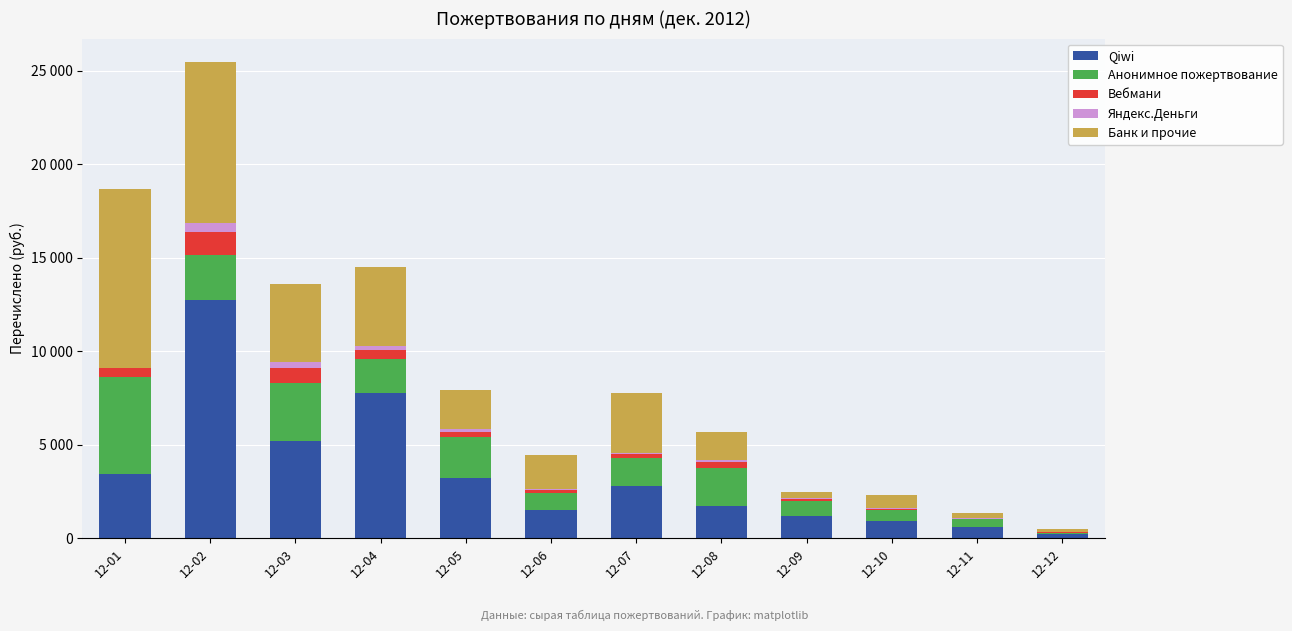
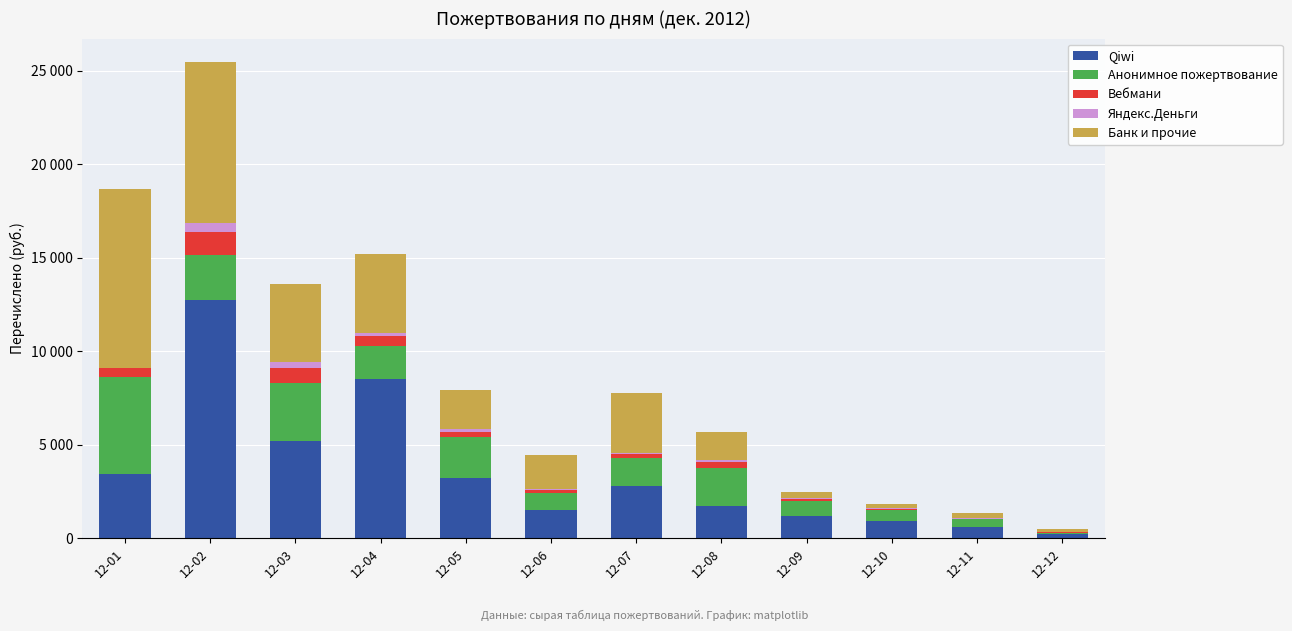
  {
    "Qiwi": {
      "12-01": 3400,
      "12-02": 12800,
      "12-03": 5200,
-     "12-04": 7800,
+     "12-04": 8500,
      "12-05": 3200,
      "12-06": 1500,
      "12-07": 2800,
      "12-08": 1700,
      "12-09": 1200,
      "12-10": 900,
      "12-11": 600,
      "12-12": 200
    },
    "Анонимное пожертвование": {
      "12-01": 5200,
      "12-02": 2400,
      "12-03": 3100,
      "12-04": 1800,
      "12-05": 2200,
      "12-06": 900,
      "12-07": 1500,
      "12-08": 2000,
      "12-09": 800,
      "12-10": 600,
      "12-11": 400
    },
    "Вебмани": {
      "12-01": 500,
      "12-02": 1200,
      "12-03": 800,
      "12-04": 500,
      "12-05": 300,
      "12-06": 200,
      "12-07": 200,
      "12-08": 400
    },
    "Яндекс.Деньги": {
      "12-02": 500,
      "12-03": 300,
      "12-04": 200,
      "12-05": 200
    },
    "Банк и прочие": {
      "12-01": 9600,
      "12-02": 8600,
      "12-03": 4200,
      "12-04": 4200,
      "12-05": 2100,
      "12-06": 1800,
      "12-07": 3200,
      "12-08": 1500,
      "12-09": 400,
-     "12-10": 700,
+     "12-10": 200,
      "12-11": 300,
      "12-12": 200
    }
  }
